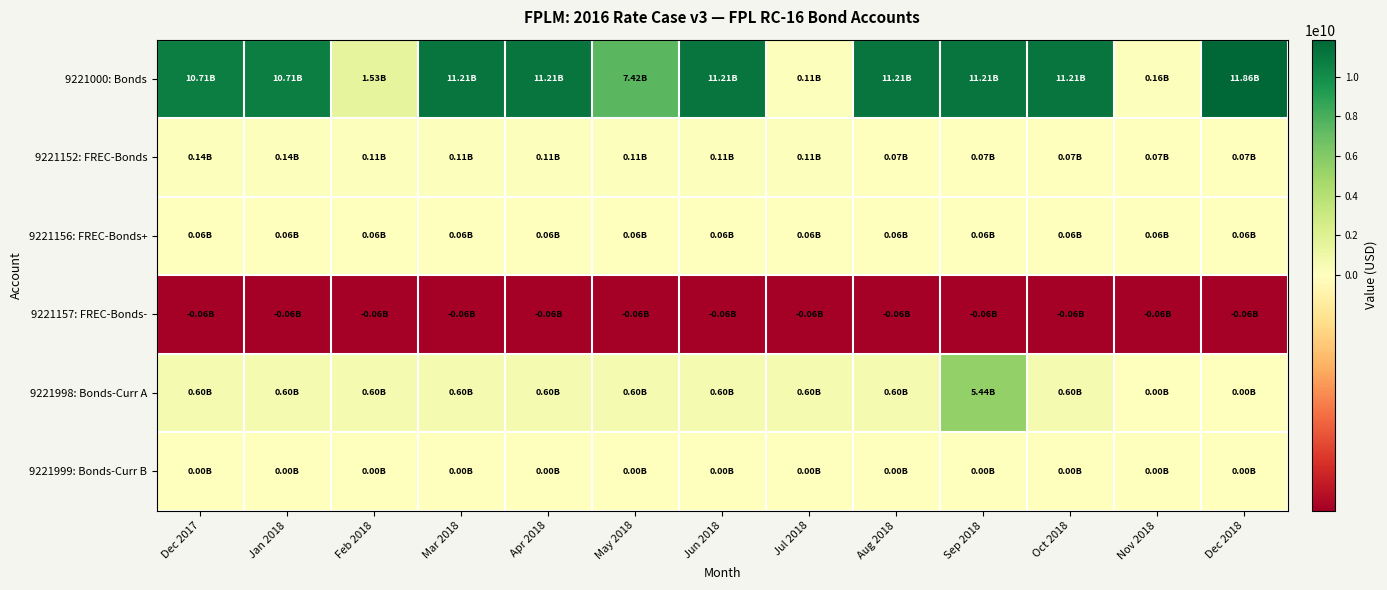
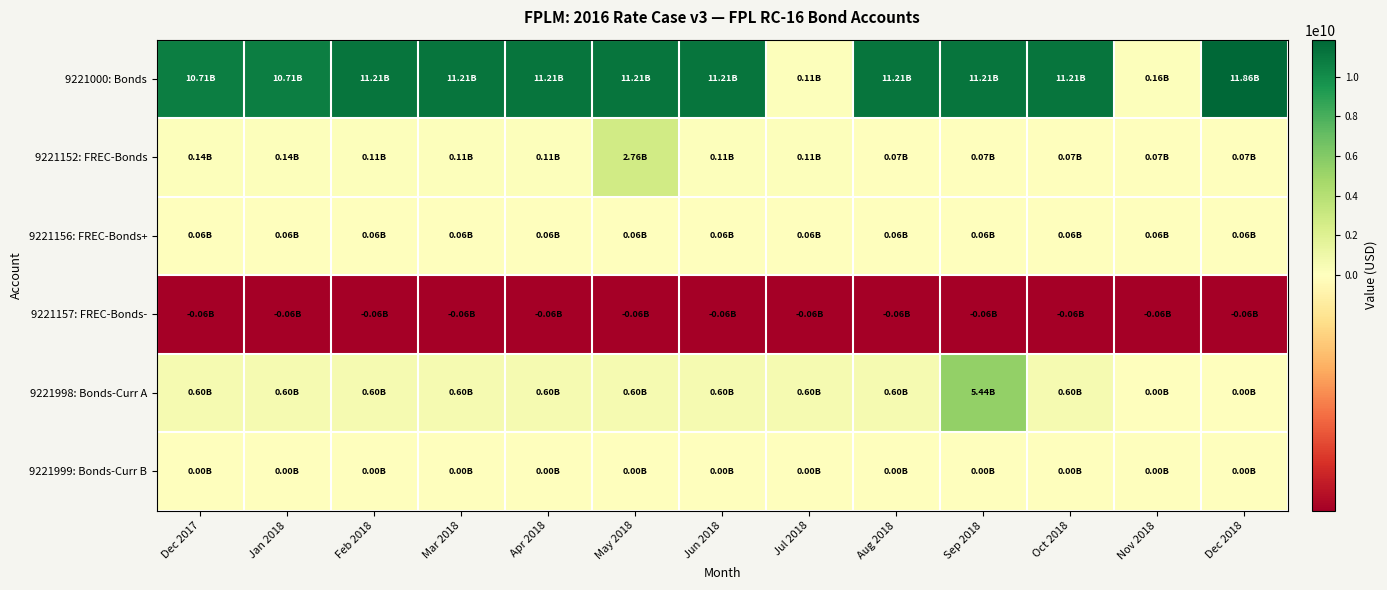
  {
    "9221000: Bonds": {
      "Dec 2017": "10.71B",
      "Jan 2018": "10.71B",
-     "Feb 2018": "1.53B",
+     "Feb 2018": "11.21B",
      "Mar 2018": "11.21B",
      "Apr 2018": "11.21B",
-     "May 2018": "7.42B",
+     "May 2018": "11.21B",
      "Jun 2018": "11.21B",
      "Jul 2018": "0.11B",
      "Aug 2018": "11.21B",
      "Sep 2018": "11.21B",
      "Oct 2018": "11.21B",
      "Nov 2018": "0.16B",
      "Dec 2018": "11.86B"
    },
    "9221152: FREC-Bonds": {
      "Dec 2017": "0.14B",
      "Jan 2018": "0.14B",
      "Feb 2018": "0.11B",
      "Mar 2018": "0.11B",
      "Apr 2018": "0.11B",
-     "May 2018": "0.11B",
+     "May 2018": "2.76B",
      "Jun 2018": "0.11B",
      "Jul 2018": "0.11B",
      "Aug 2018": "0.07B",
      "Sep 2018": "0.07B",
      "Oct 2018": "0.07B",
      "Nov 2018": "0.07B",
      "Dec 2018": "0.07B"
    },
    "9221156: FREC-Bonds+": {
      "Dec 2017": "0.06B",
      "Jan 2018": "0.06B",
      "Feb 2018": "0.06B",
      "Mar 2018": "0.06B",
      "Apr 2018": "0.06B",
      "May 2018": "0.06B",
      "Jun 2018": "0.06B",
      "Jul 2018": "0.06B",
      "Aug 2018": "0.06B",
      "Sep 2018": "0.06B",
      "Oct 2018": "0.06B",
      "Nov 2018": "0.06B",
      "Dec 2018": "0.06B"
    },
    "9221157: FREC-Bonds-": {
      "Dec 2017": "-0.06B",
      "Jan 2018": "-0.06B",
      "Feb 2018": "-0.06B",
      "Mar 2018": "-0.06B",
      "Apr 2018": "-0.06B",
      "May 2018": "-0.06B",
      "Jun 2018": "-0.06B",
      "Jul 2018": "-0.06B",
      "Aug 2018": "-0.06B",
      "Sep 2018": "-0.06B",
      "Oct 2018": "-0.06B",
      "Nov 2018": "-0.06B",
      "Dec 2018": "-0.06B"
    },
    "9221998: Bonds-Curr A": {
      "Dec 2017": "0.60B",
      "Jan 2018": "0.60B",
      "Feb 2018": "0.60B",
      "Mar 2018": "0.60B",
      "Apr 2018": "0.60B",
      "May 2018": "0.60B",
      "Jun 2018": "0.60B",
      "Jul 2018": "0.60B",
      "Aug 2018": "0.60B",
      "Sep 2018": "5.44B",
      "Oct 2018": "0.60B",
      "Nov 2018": "0.00B",
      "Dec 2018": "0.00B"
    },
    "9221999: Bonds-Curr B": {
      "Dec 2017": "0.00B",
      "Jan 2018": "0.00B",
      "Feb 2018": "0.00B",
      "Mar 2018": "0.00B",
      "Apr 2018": "0.00B",
      "May 2018": "0.00B",
      "Jun 2018": "0.00B",
      "Jul 2018": "0.00B",
      "Aug 2018": "0.00B",
      "Sep 2018": "0.00B",
      "Oct 2018": "0.00B",
      "Nov 2018": "0.00B",
      "Dec 2018": "0.00B"
    }
  }
